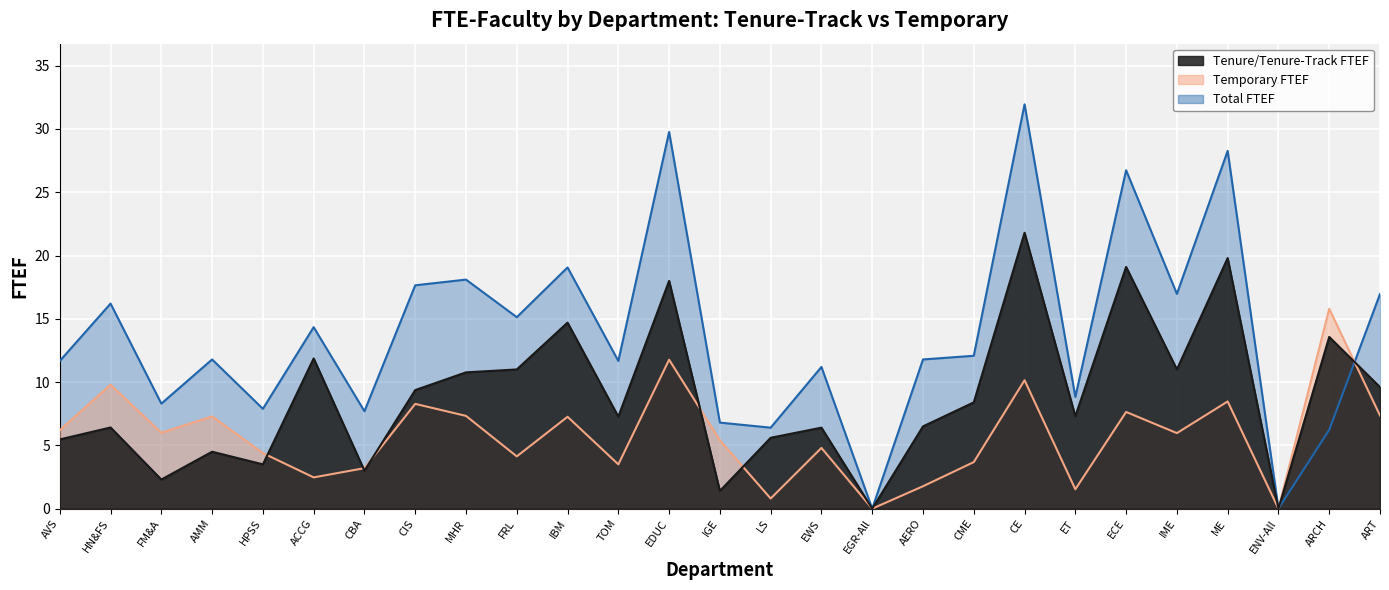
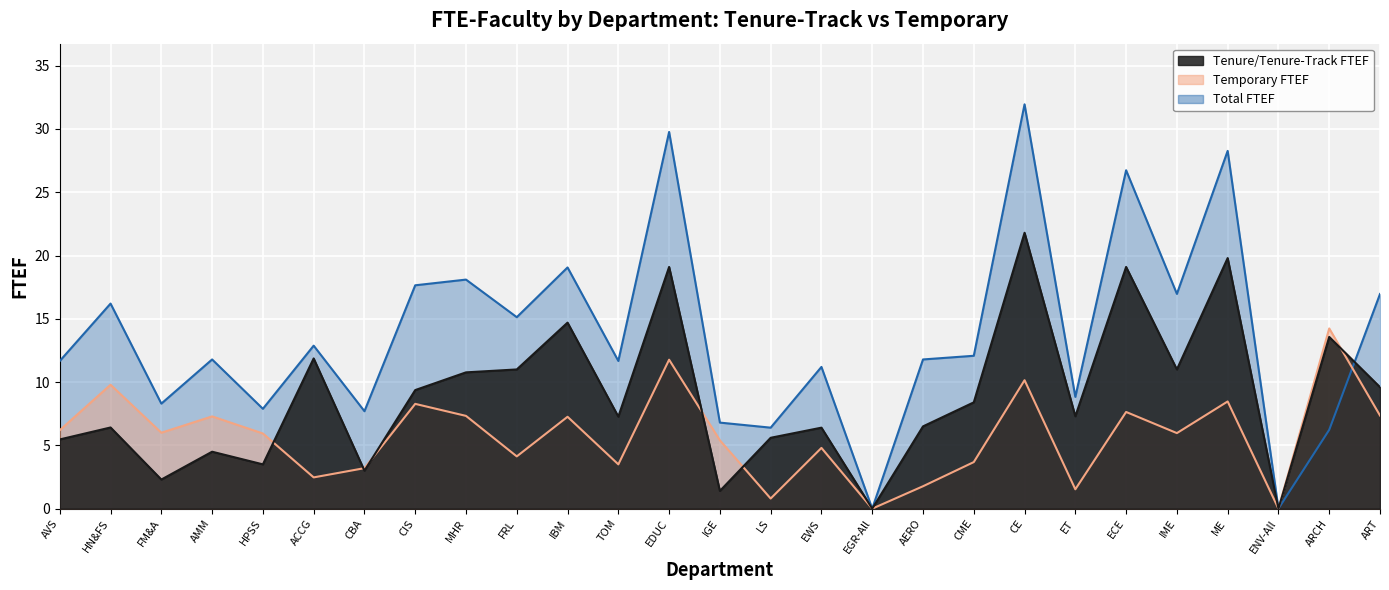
  {
    "Total FTEF": {
      "AVS": 11.7,
      "HN&FS": 16.2,
      "FM&A": 8.3,
      "AMM": 11.8,
      "HPSS": 7.9,
-     "ACCG": 14.3,
+     "ACCG": 12.9,
      "CBA": 7.7,
      "CIS": 17.7,
      "MHR": 18.1,
      "FRL": 15.1,
      "IBM": 19.1,
      "TOM": 11.7,
      "EDUC": 29.8,
      "IGE": 6.8,
      "LS": 6.4,
      "EWS": 11.2,
      "AERO": 11.8,
      "CME": 12.1,
      "CE": 32.0,
      "ET": 8.8,
      "ECE": 26.7,
      "IME": 17.0,
      "ME": 28.3,
      "ARCH": 6.2,
      "ART": 17.0
    },
    "Temporary FTEF": {
      "AVS": 6.2,
      "HN&FS": 9.8,
      "FM&A": 6.0,
      "AMM": 7.3,
-     "HPSS": 4.4,
+     "HPSS": 5.9,
      "ACCG": 2.5,
      "CIS": 8.3,
      "MHR": 7.3,
      "FRL": 4.1,
      "IBM": 7.3,
      "TOM": 3.5,
      "EDUC": 11.8,
      "IGE": 5.4,
      "LS": 0.8,
      "EWS": 4.8,
      "AERO": 1.8,
      "CME": 3.7,
      "CE": 10.2,
      "ET": 1.5,
      "ECE": 7.6,
      "IME": 6.0,
      "ME": 8.5,
-     "ARCH": 15.8,
+     "ARCH": 14.2,
      "ART": 7.4
    },
    "Tenure/Tenure-Track FTEF": {
      "AVS": 5.5,
      "HN&FS": 6.4,
      "FM&A": 2.3,
      "AMM": 4.5,
      "HPSS": 3.5,
      "ACCG": 11.9,
      "CIS": 9.4,
      "MHR": 10.8,
      "FRL": 11.0,
      "IBM": 14.7,
      "TOM": 7.3,
-     "EDUC": 18.0,
+     "EDUC": 19.1,
      "IGE": 1.4,
      "LS": 5.6,
      "EWS": 6.4,
      "AERO": 6.5,
      "CME": 8.4,
      "CE": 21.8,
      "ET": 7.3,
      "ECE": 19.1,
      "IME": 11.0,
      "ME": 19.8,
      "ARCH": 13.6,
      "ART": 9.6
    }
  }
